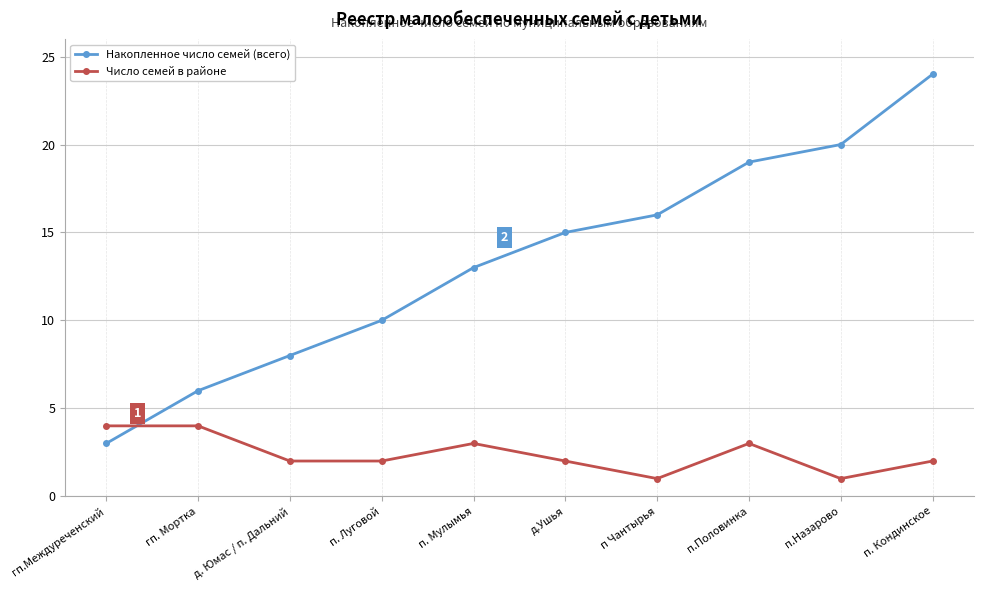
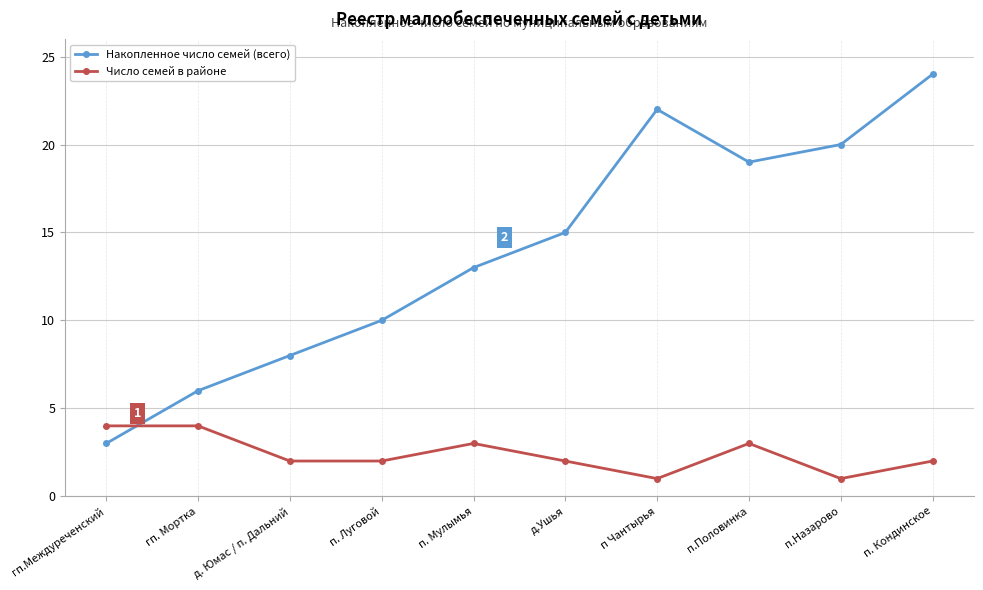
  {
    "Накопленное число семей (всего)": {
      "гп.Междуреченский": 3,
      "гп. Мортка": 6,
      "д. Юмас / п. Дальний": 8,
      "п. Луговой": 10,
      "п. Мулымья": 13,
      "д.Ушья": 15,
-     "п Чантырья": 16,
+     "п Чантырья": 22,
      "п.Половинка": 19,
      "п.Назарово": 20,
      "п. Кондинское": 24
    },
    "Число семей в районе": {
      "гп.Междуреченский": 4,
      "гп. Мортка": 4,
      "д. Юмас / п. Дальний": 2,
      "п. Луговой": 2,
      "п. Мулымья": 3,
      "д.Ушья": 2,
      "п Чантырья": 1,
      "п.Половинка": 3,
      "п.Назарово": 1,
      "п. Кондинское": 2
    }
  }
